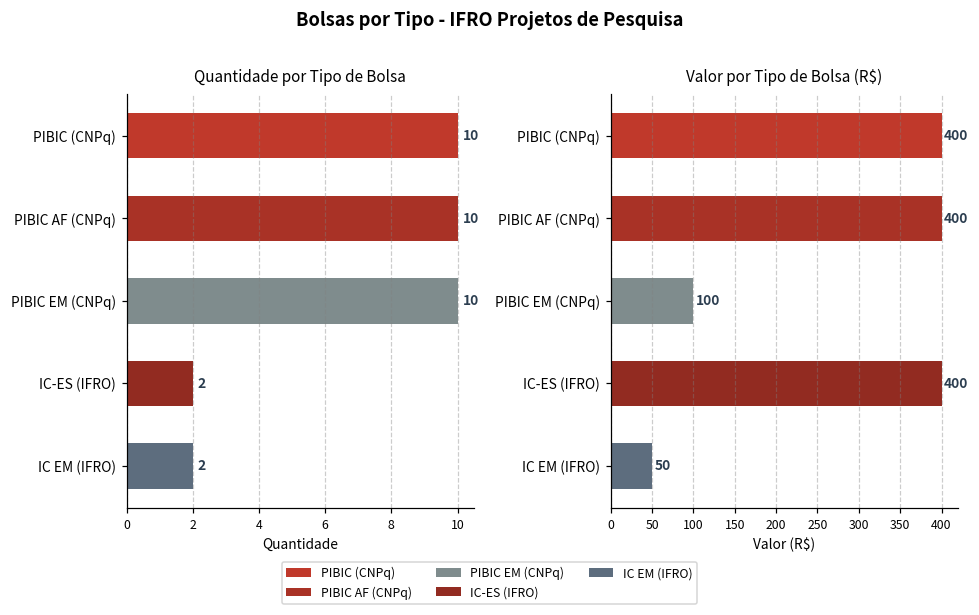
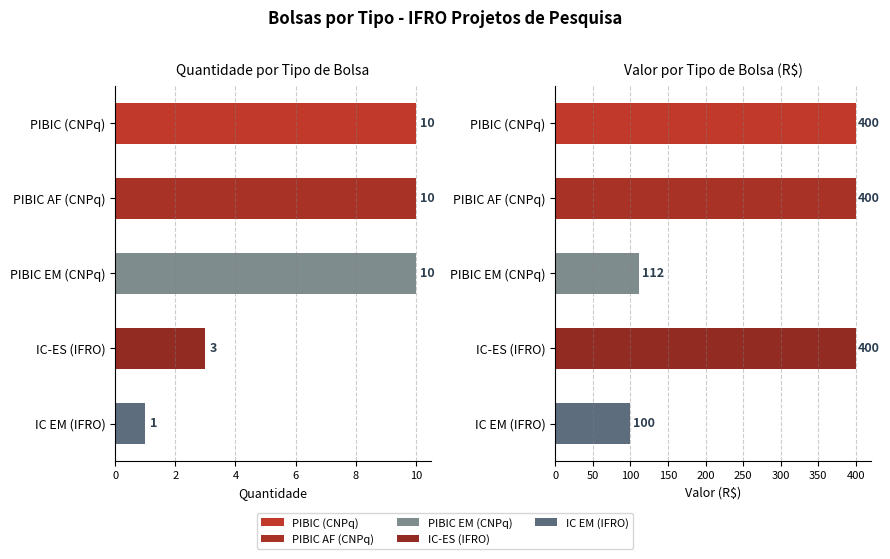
  {
    "Quantidade por Tipo de Bolsa": {
      "PIBIC (CNPq)": 10,
      "PIBIC AF (CNPq)": 10,
      "PIBIC EM (CNPq)": 10,
-     "IC-ES (IFRO)": 2,
-     "IC EM (IFRO)": 2
+     "IC-ES (IFRO)": 3,
+     "IC EM (IFRO)": 1
    },
    "Valor por Tipo de Bolsa (R$)": {
      "PIBIC (CNPq)": 400,
      "PIBIC AF (CNPq)": 400,
-     "PIBIC EM (CNPq)": 100,
+     "PIBIC EM (CNPq)": 112,
      "IC-ES (IFRO)": 400,
-     "IC EM (IFRO)": 50
+     "IC EM (IFRO)": 100
    }
  }
